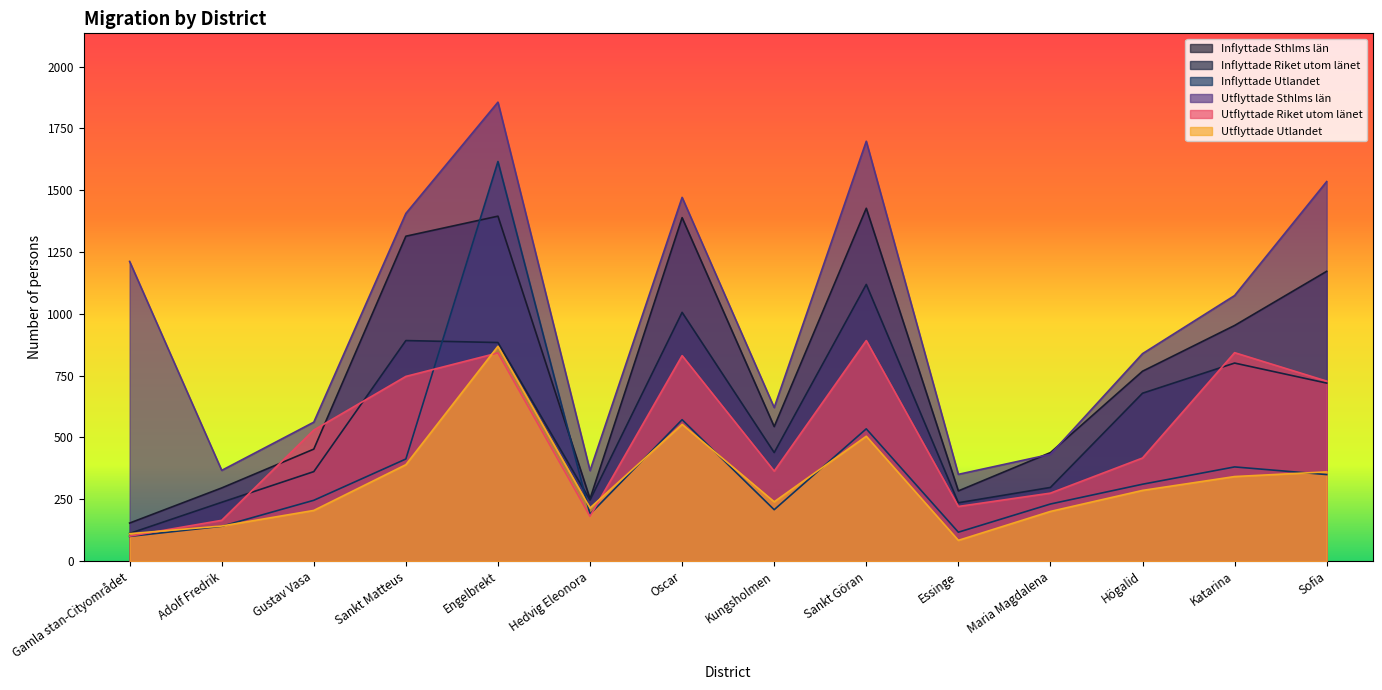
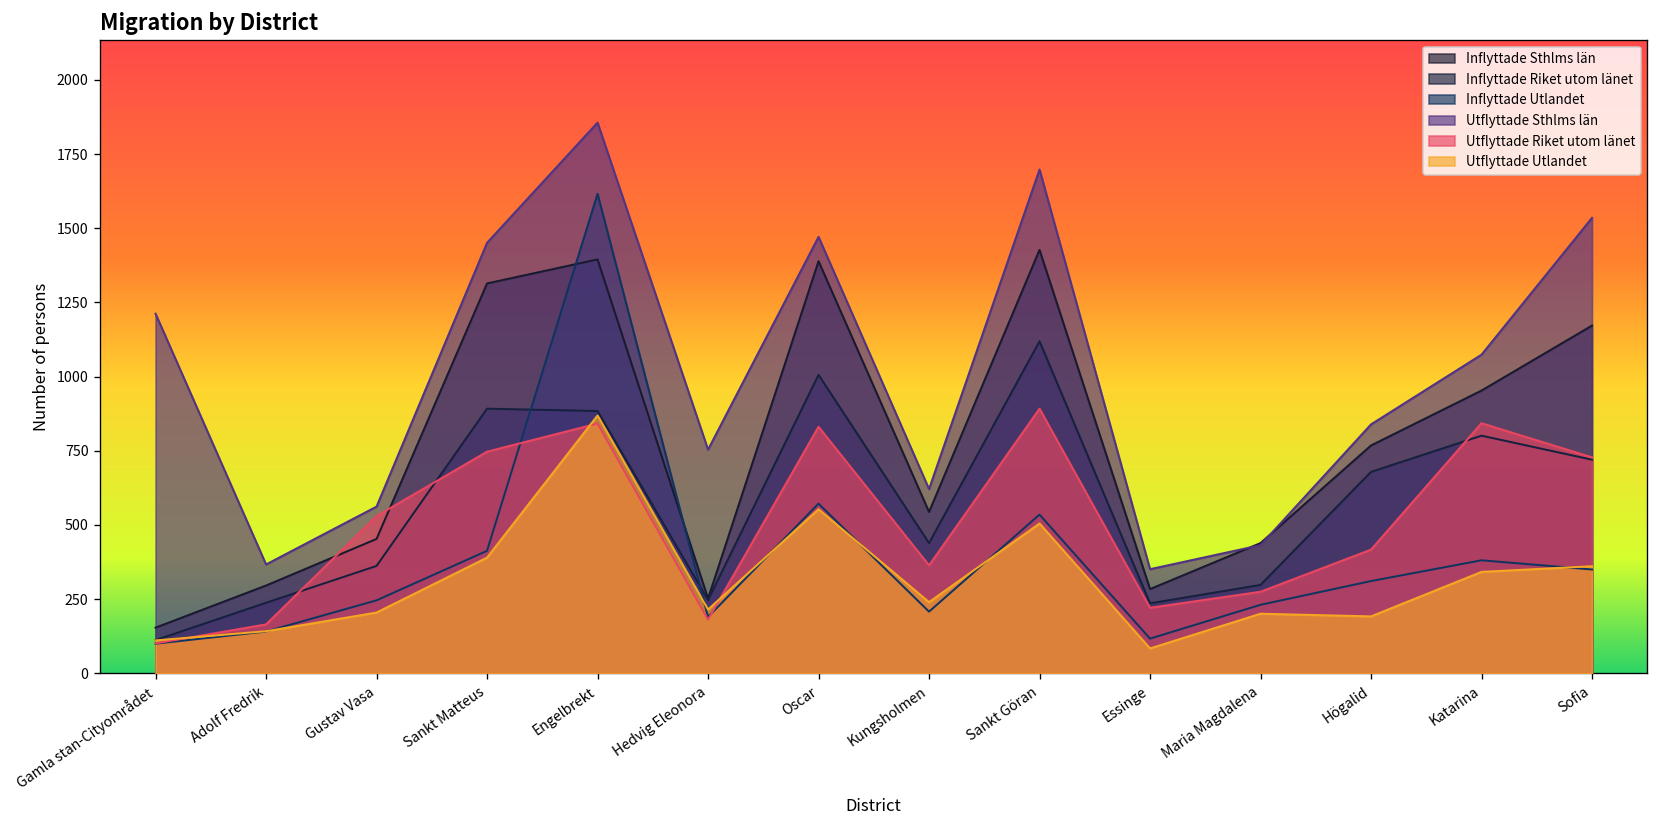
  {
    "Utflyttade Sthlms län": {
      "Gamla stan-Cityområdet": 1210,
      "Adolf Fredrik": 370,
      "Gustav Vasa": 560,
-     "Sankt Matteus": 1410,
+     "Sankt Matteus": 1450,
      "Engelbrekt": 1860,
-     "Hedvig Eleonora": 370,
+     "Hedvig Eleonora": 750,
      "Oscar": 1470,
      "Kungsholmen": 620,
      "Sankt Göran": 1700,
      "Essinge": 350,
      "Högalid": 840,
      "Katarina": 1070,
      "Sofia": 1540
    },
    "Utflyttade Riket utom länet": {
      "Adolf Fredrik": 170,
      "Gustav Vasa": 530,
      "Sankt Matteus": 750,
      "Engelbrekt": 840,
      "Oscar": 830,
      "Kungsholmen": 360,
      "Sankt Göran": 890,
      "Essinge": 220,
      "Maria Magdalena": 280,
      "Högalid": 420,
      "Katarina": 840
    },
    "Utflyttade Utlandet": {
      "Gustav Vasa": 210,
      "Sankt Matteus": 390,
      "Engelbrekt": 870,
      "Hedvig Eleonora": 220,
      "Oscar": 550,
      "Kungsholmen": 240,
      "Sankt Göran": 510,
      "Essinge": 80,
      "Maria Magdalena": 200,
-     "Högalid": 290,
+     "Högalid": 190,
      "Katarina": 340,
      "Sofia": 360
    }
  }
